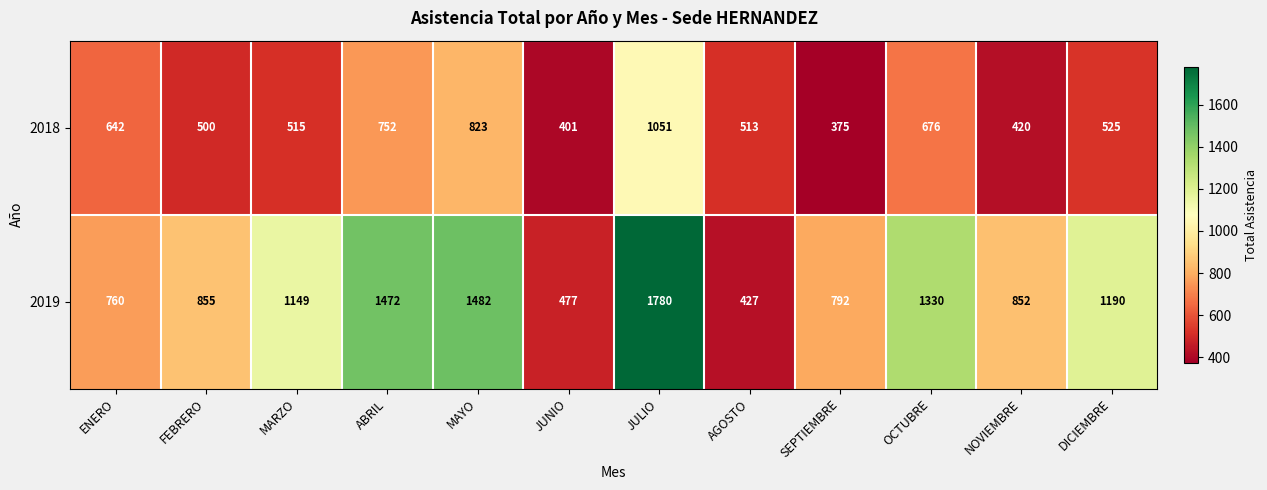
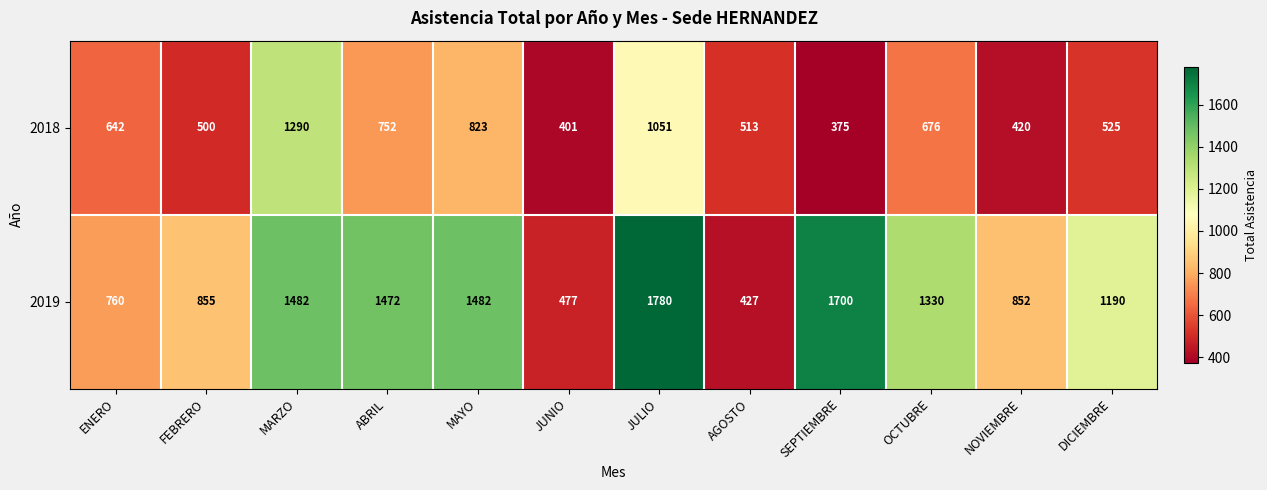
  {
    "2018": {
      "ENERO": 642,
      "FEBRERO": 500,
-     "MARZO": 515,
+     "MARZO": 1290,
      "ABRIL": 752,
      "MAYO": 823,
      "JUNIO": 401,
      "JULIO": 1051,
      "AGOSTO": 513,
      "SEPTIEMBRE": 375,
      "OCTUBRE": 676,
      "NOVIEMBRE": 420,
      "DICIEMBRE": 525
    },
    "2019": {
      "ENERO": 760,
      "FEBRERO": 855,
-     "MARZO": 1149,
+     "MARZO": 1482,
      "ABRIL": 1472,
      "MAYO": 1482,
      "JUNIO": 477,
      "JULIO": 1780,
      "AGOSTO": 427,
-     "SEPTIEMBRE": 792,
+     "SEPTIEMBRE": 1700,
      "OCTUBRE": 1330,
      "NOVIEMBRE": 852,
      "DICIEMBRE": 1190
    }
  }
